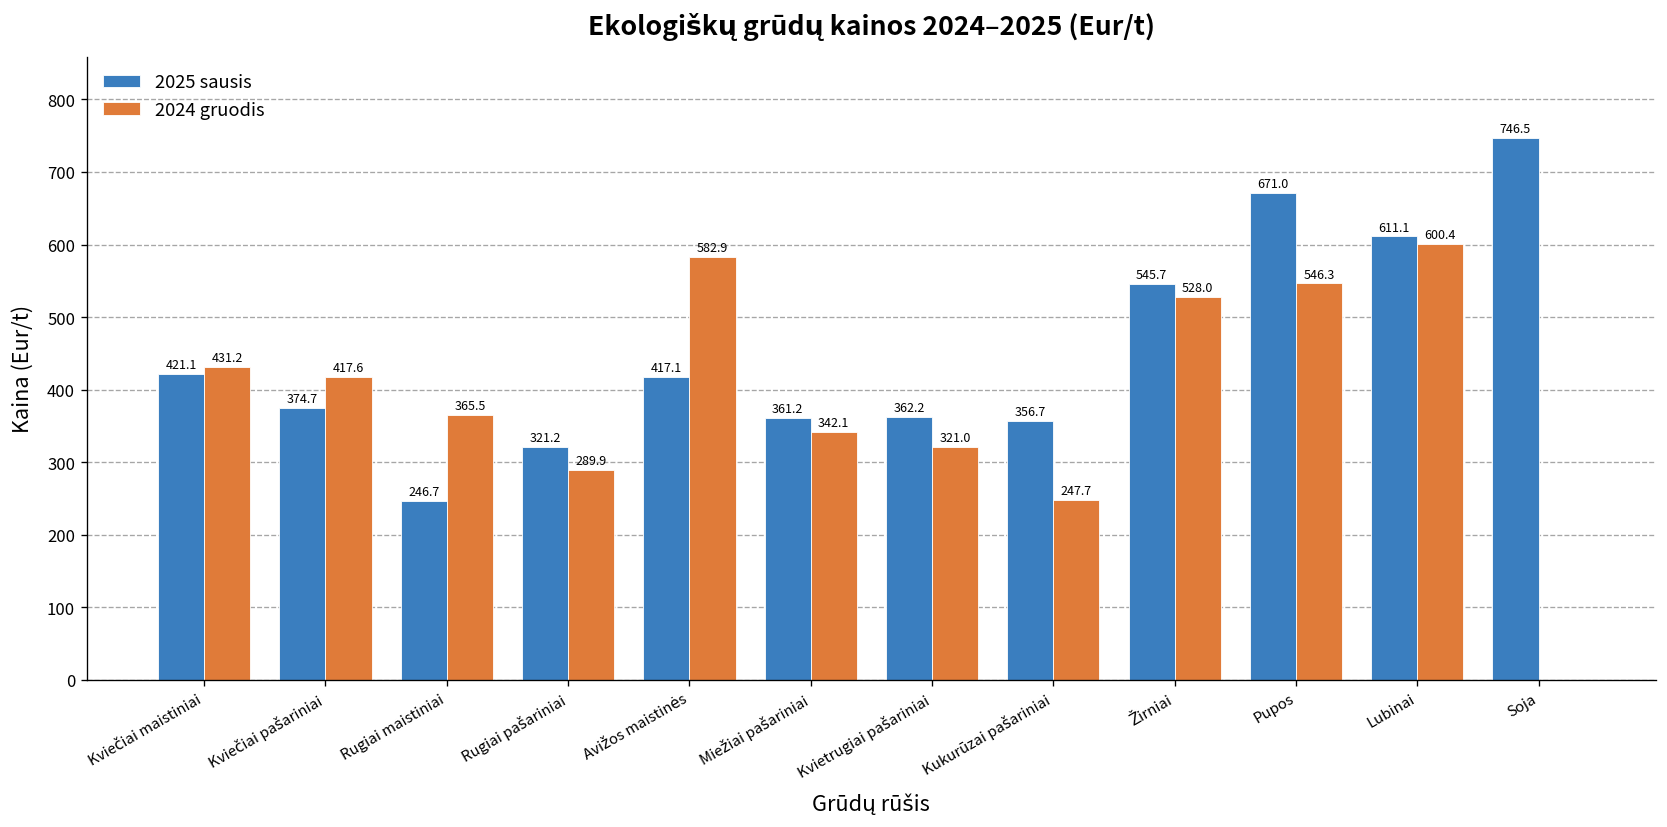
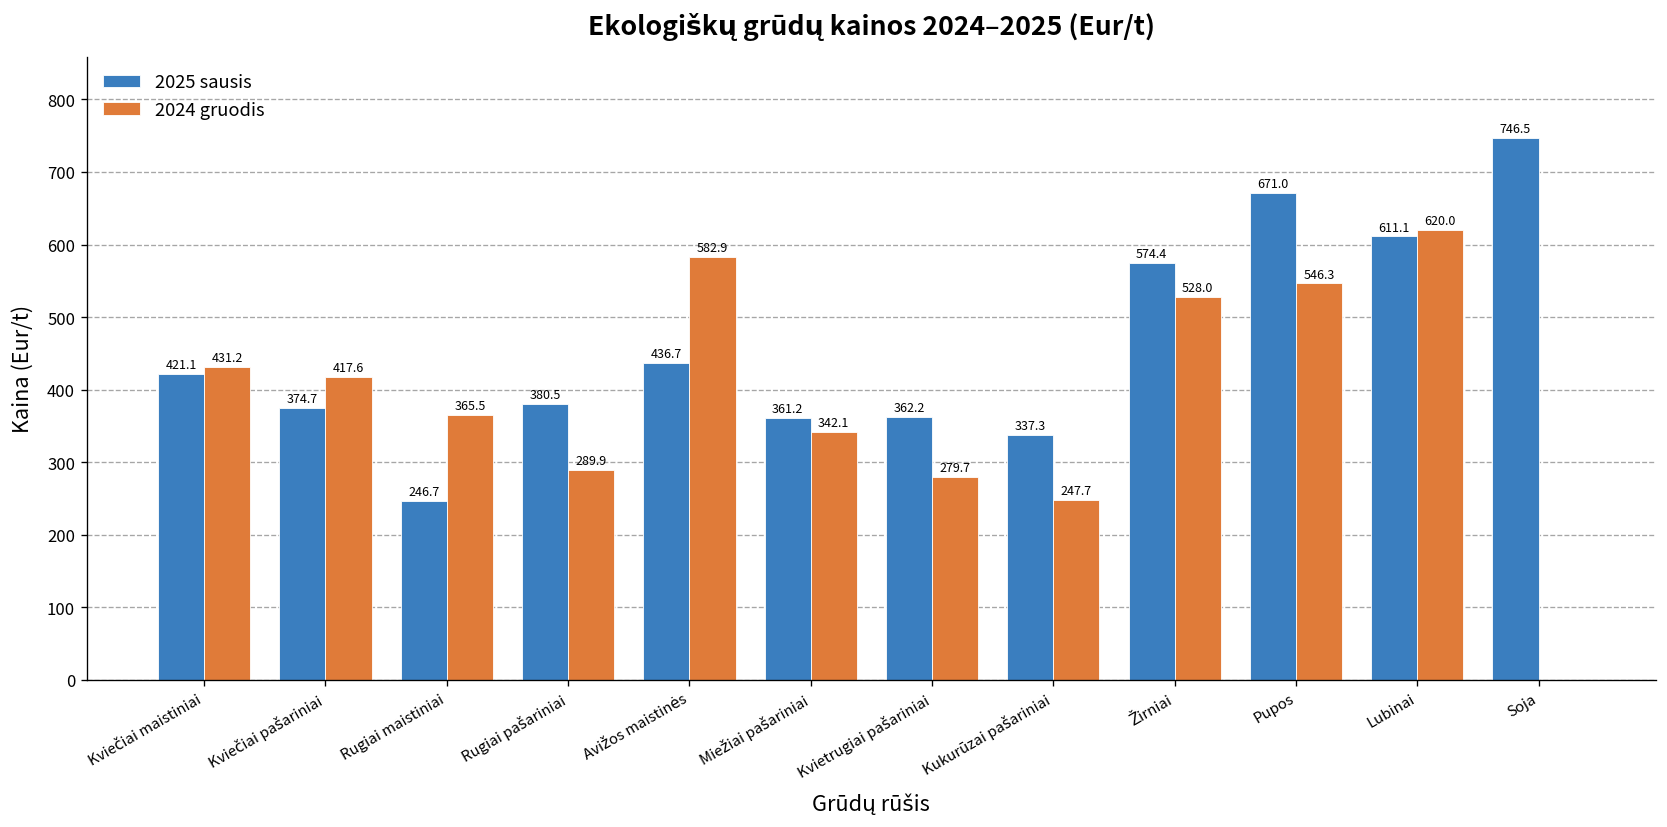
  {
    "2025 sausis": {
      "Kviečiai maistiniai": 421.1,
      "Kviečiai pašariniai": 374.7,
      "Rugiai maistiniai": 246.7,
-     "Rugiai pašariniai": 321.2,
-     "Avižos maistinės": 417.1,
+     "Rugiai pašariniai": 380.5,
+     "Avižos maistinės": 436.7,
      "Miežiai pašariniai": 361.2,
      "Kvietrugiai pašariniai": 362.2,
-     "Kukurūzai pašariniai": 356.7,
-     "Žirniai": 545.7,
+     "Kukurūzai pašariniai": 337.3,
+     "Žirniai": 574.4,
      "Pupos": 671.0,
      "Lubinai": 611.1,
      "Soja": 746.5
    },
    "2024 gruodis": {
      "Kviečiai maistiniai": 431.2,
      "Kviečiai pašariniai": 417.6,
      "Rugiai maistiniai": 365.5,
      "Rugiai pašariniai": 289.9,
      "Avižos maistinės": 582.9,
      "Miežiai pašariniai": 342.1,
-     "Kvietrugiai pašariniai": 321.0,
+     "Kvietrugiai pašariniai": 279.7,
      "Kukurūzai pašariniai": 247.7,
      "Žirniai": 528.0,
      "Pupos": 546.3,
-     "Lubinai": 600.4
+     "Lubinai": 620.0
    }
  }
